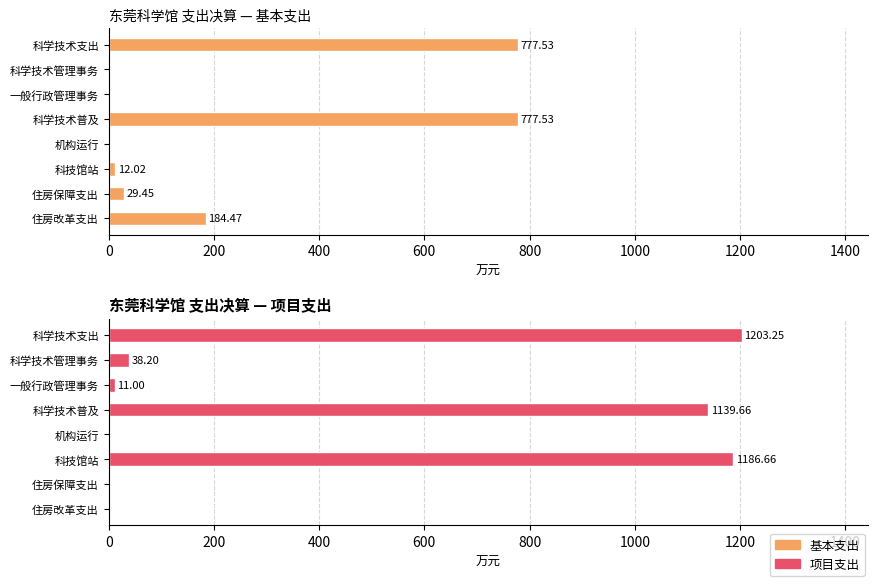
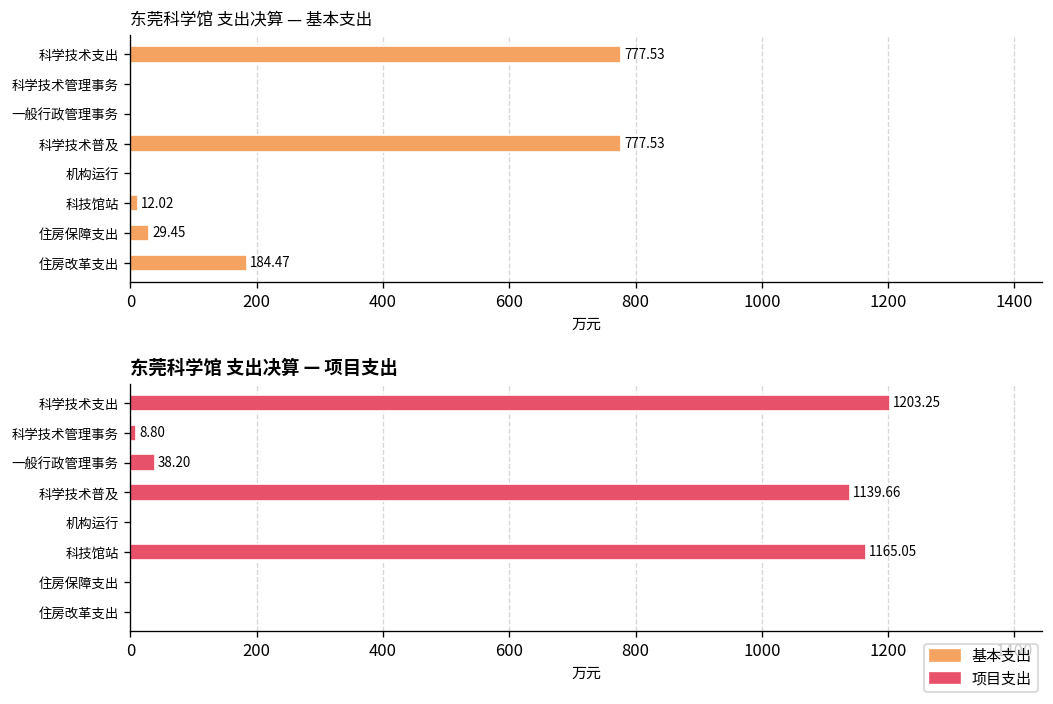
  {
    "东莞科学馆 支出决算 — 基本支出": {
      "科学技术支出": 777.53,
      "科学技术普及": 777.53,
      "科技馆站": 12.02,
      "住房保障支出": 29.45,
      "住房改革支出": 184.47
    },
    "东莞科学馆 支出决算 — 项目支出": {
      "科学技术支出": 1203.25,
-     "科学技术管理事务": 38.20,
-     "一般行政管理事务": 11.00,
+     "科学技术管理事务": 8.80,
+     "一般行政管理事务": 38.20,
      "科学技术普及": 1139.66,
-     "科技馆站": 1186.66
+     "科技馆站": 1165.05
    }
  }
